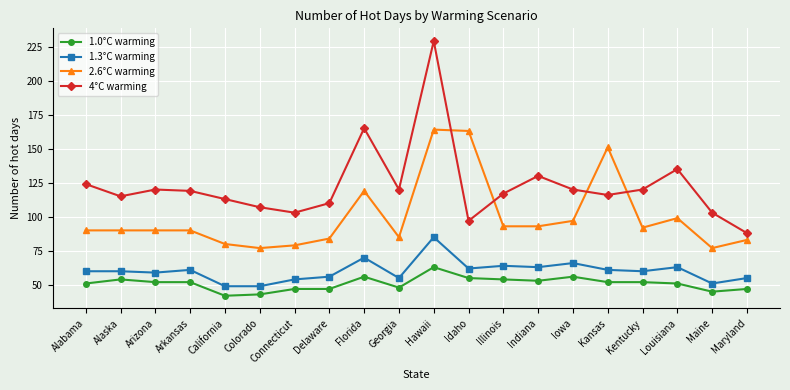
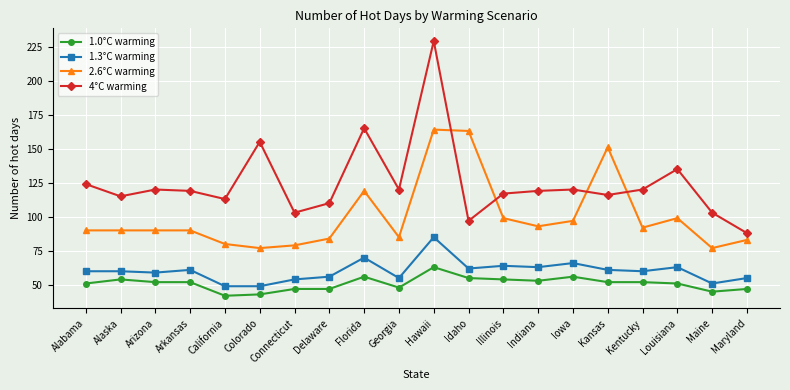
  {
    "1.0°C warming": {
      "Alabama": 51,
      "Alaska": 54,
      "Arizona": 52,
      "Arkansas": 52,
      "California": 42,
      "Colorado": 43,
      "Connecticut": 47,
      "Delaware": 47,
      "Florida": 56,
      "Georgia": 48,
      "Hawaii": 63,
      "Idaho": 55,
      "Illinois": 54,
      "Indiana": 53,
      "Iowa": 56,
      "Kansas": 52,
      "Kentucky": 52,
      "Louisiana": 51,
      "Maine": 45,
      "Maryland": 47
    },
    "1.3°C warming": {
      "Alabama": 60,
      "Alaska": 60,
      "Arizona": 59,
      "Arkansas": 61,
      "California": 49,
      "Colorado": 49,
      "Connecticut": 54,
      "Delaware": 56,
      "Florida": 70,
      "Georgia": 55,
      "Hawaii": 85,
      "Idaho": 62,
      "Illinois": 64,
      "Indiana": 63,
      "Iowa": 66,
      "Kansas": 61,
      "Kentucky": 60,
      "Louisiana": 63,
      "Maine": 51,
      "Maryland": 55
    },
    "2.6°C warming": {
      "Alabama": 90,
      "Alaska": 90,
      "Arizona": 90,
      "Arkansas": 90,
      "California": 80,
      "Colorado": 77,
      "Connecticut": 79,
      "Delaware": 84,
      "Florida": 119,
      "Georgia": 85,
      "Hawaii": 164,
      "Idaho": 163,
-     "Illinois": 93,
+     "Illinois": 99,
      "Indiana": 93,
      "Iowa": 97,
      "Kansas": 151,
      "Kentucky": 92,
      "Louisiana": 99,
      "Maine": 77,
      "Maryland": 83
    },
    "4°C warming": {
      "Alabama": 124,
      "Alaska": 115,
      "Arizona": 120,
      "Arkansas": 119,
      "California": 113,
-     "Colorado": 107,
+     "Colorado": 155,
      "Connecticut": 103,
      "Delaware": 110,
      "Florida": 165,
      "Georgia": 120,
      "Hawaii": 229,
      "Idaho": 97,
      "Illinois": 117,
-     "Indiana": 130,
+     "Indiana": 119,
      "Iowa": 120,
      "Kansas": 116,
      "Kentucky": 120,
      "Louisiana": 135,
      "Maine": 103,
      "Maryland": 88
    }
  }
